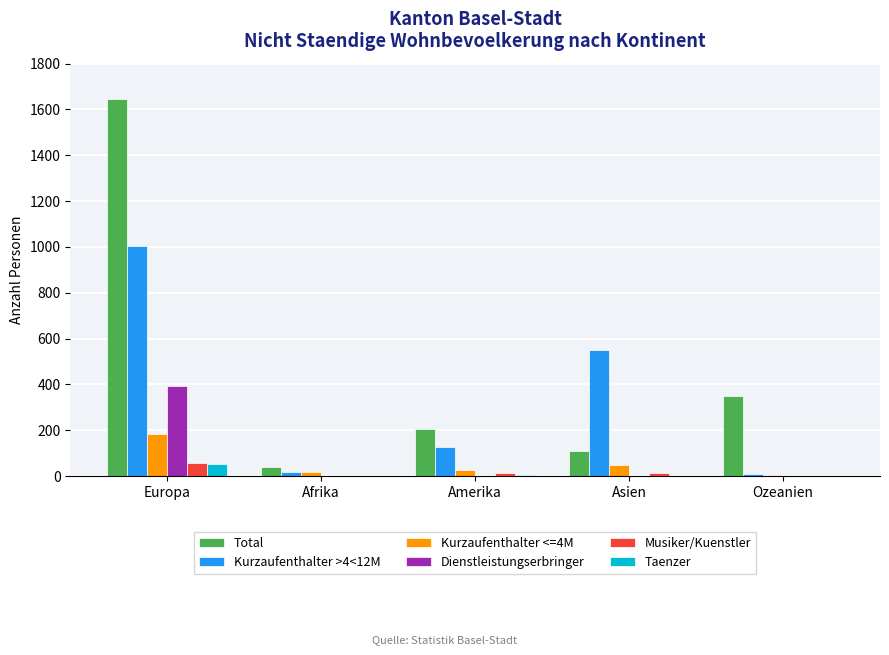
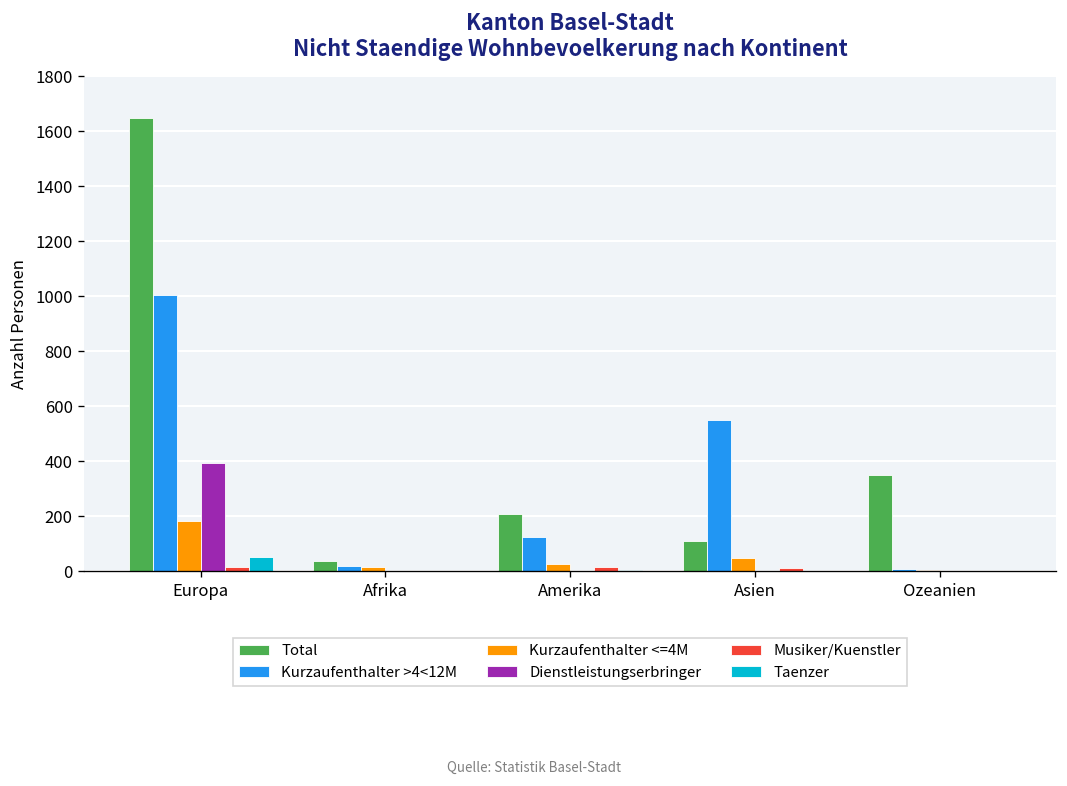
  {
    "Total": {
      "Europa": 1650,
      "Afrika": 40,
      "Amerika": 210,
      "Asien": 110,
      "Ozeanien": 350
    },
    "Kurzaufenthalter <=4M": {
      "Europa": 180,
      "Afrika": 20,
      "Amerika": 30,
      "Asien": 50
    },
    "Dienstleistungserbringer": {
      "Europa": 390,
      "Afrika": 0,
      "Amerika": 0,
      "Ozeanien": 0
    },
    "Musiker/Kuenstler": {
-     "Europa": 60,
+     "Europa": 10,
      "Amerika": 20,
      "Asien": 10,
      "Ozeanien": 0
    }
  }
